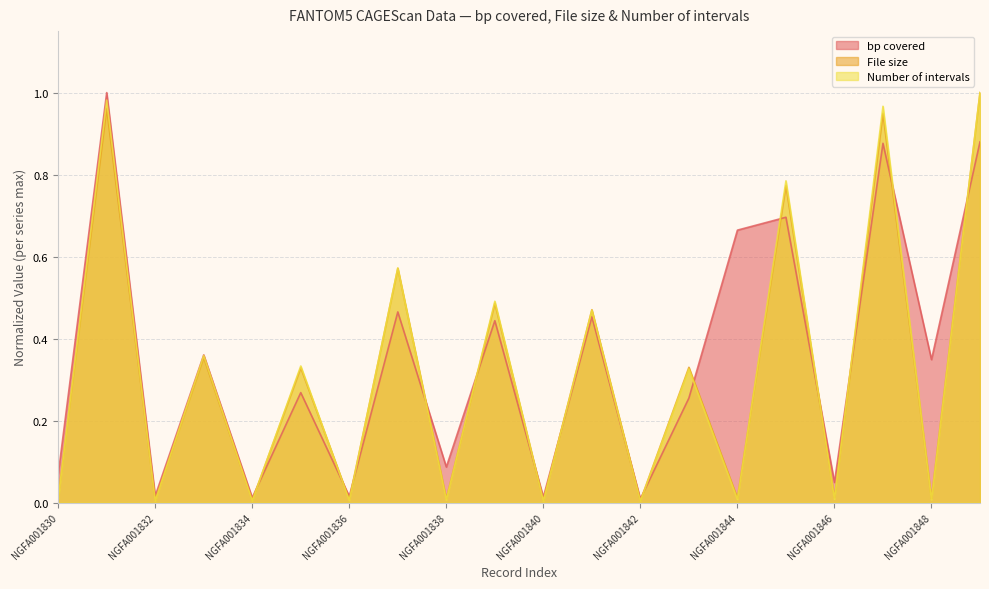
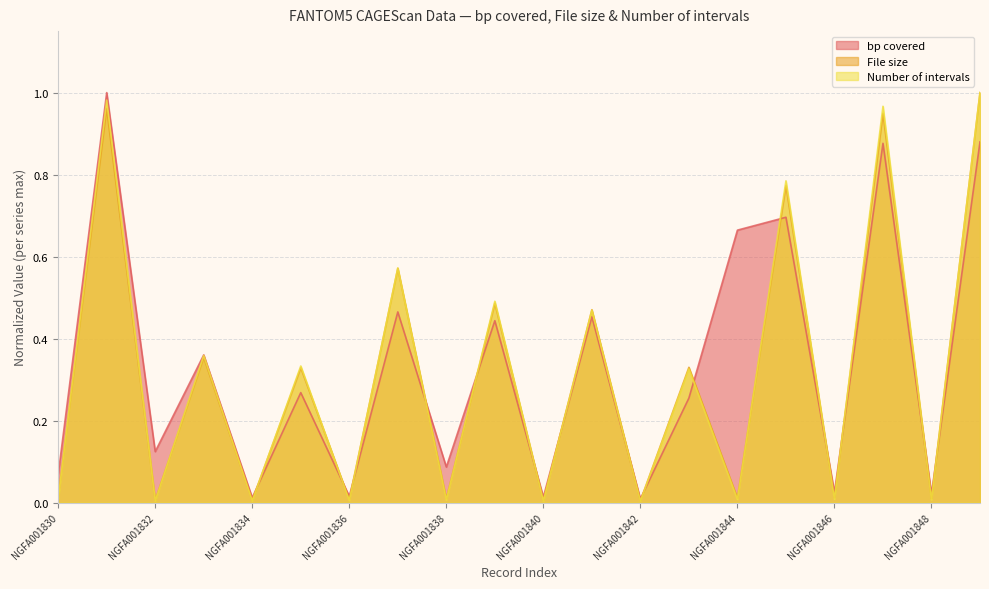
  {
    "bp covered": {
      "NGFA001830": 0.07,
-     "NGFA001832": 0.02,
+     "NGFA001832": 0.12,
      "NGFA001836": 0.02,
      "NGFA001838": 0.09,
      "NGFA001840": 0.01,
      "NGFA001844": 0.66,
-     "NGFA001846": 0.05,
-     "NGFA001848": 0.35
+     "NGFA001846": 0.02,
+     "NGFA001848": 0.02
    }
  }
